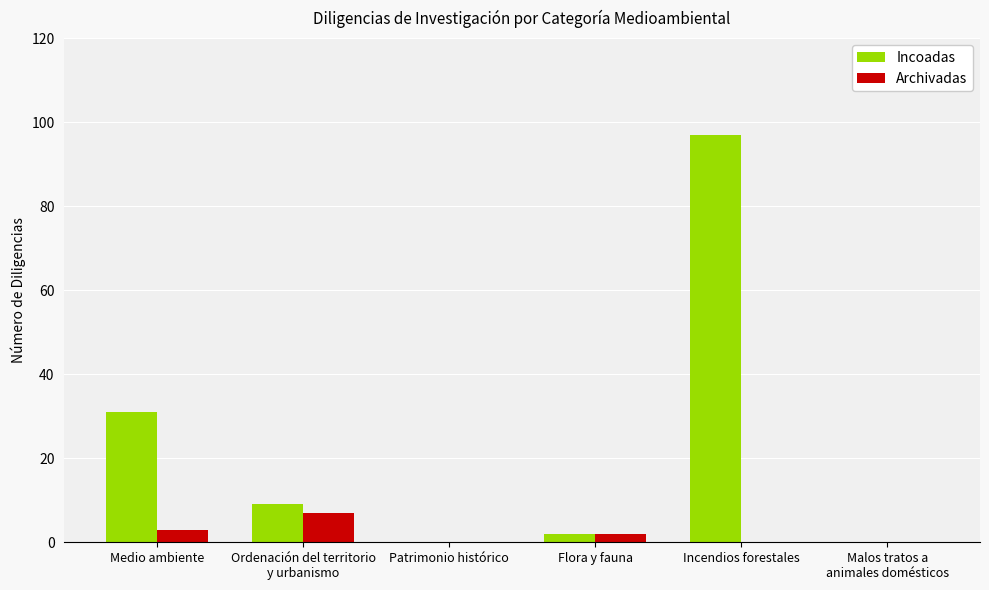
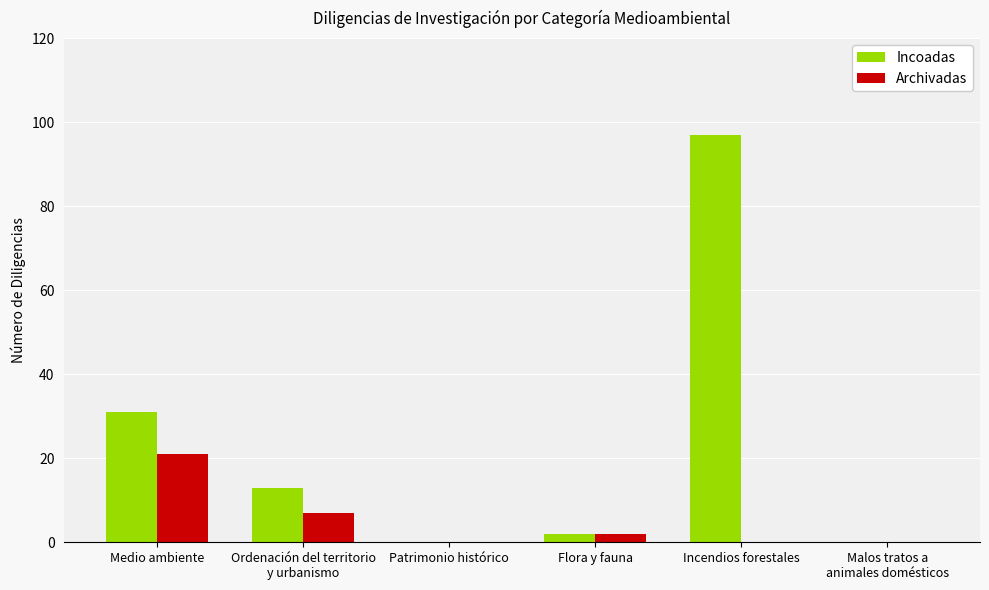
  {
    "Incoadas": {
      "Medio ambiente": 31,
-     "Ordenación del territorio y urbanismo": 9,
+     "Ordenación del territorio y urbanismo": 13,
      "Patrimonio histórico": 0,
      "Flora y fauna": 2,
      "Incendios forestales": 97,
      "Malos tratos a animales domésticos": 0
    },
    "Archivadas": {
-     "Medio ambiente": 3,
+     "Medio ambiente": 21,
      "Ordenación del territorio y urbanismo": 7,
      "Patrimonio histórico": 0,
      "Flora y fauna": 2,
      "Incendios forestales": 0,
      "Malos tratos a animales domésticos": 0
    }
  }
